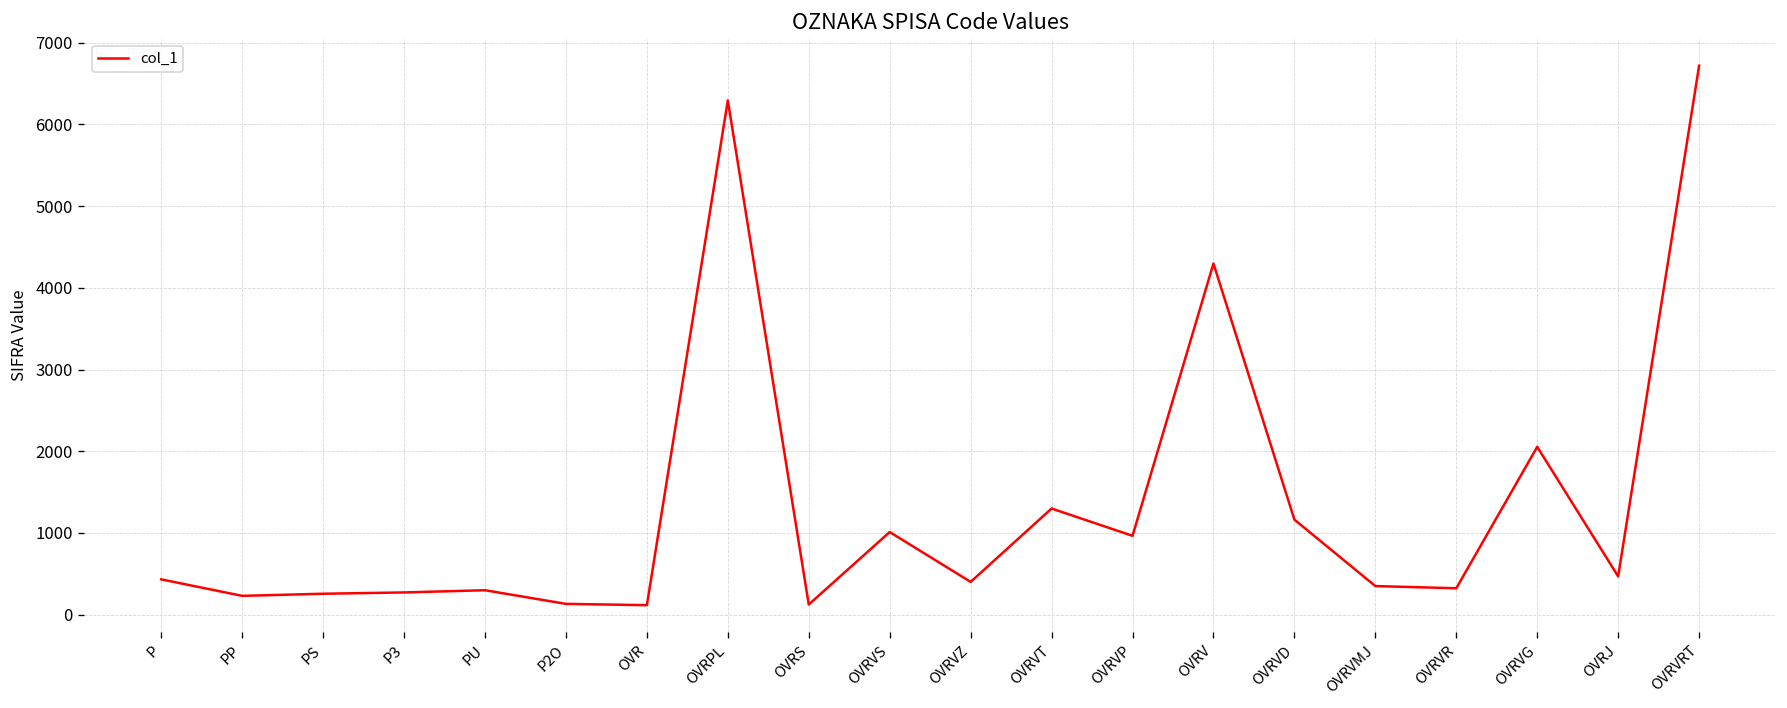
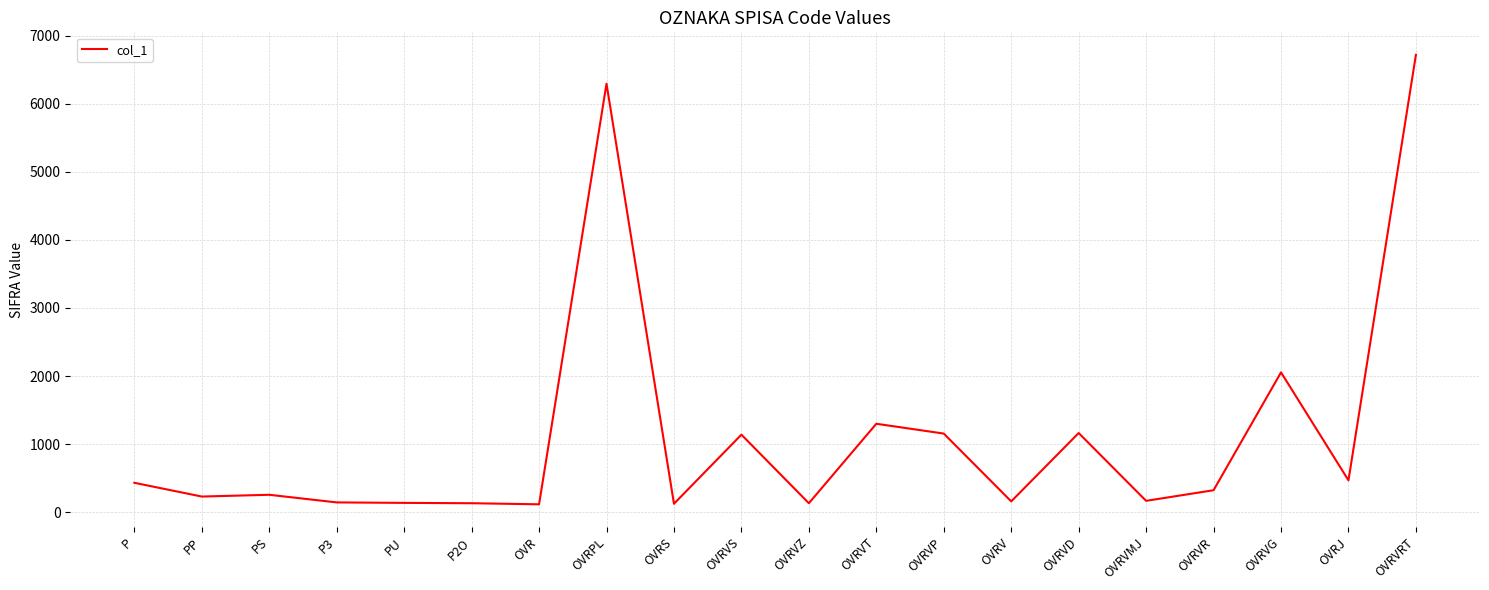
  {
    "P": 400,
    "PP": 200,
    "PS": 300,
-   "P3": 300,
-   "PU": 300,
+   "P3": 100,
+   "PU": 100,
    "P2O": 100,
    "OVR": 100,
    "OVRPL": 6300,
    "OVRS": 100,
-   "OVRVS": 1000,
-   "OVRVZ": 400,
+   "OVRVS": 1100,
+   "OVRVZ": 100,
    "OVRVT": 1300,
-   "OVRVP": 1000,
-   "OVRV": 4300,
+   "OVRVP": 1200,
+   "OVRV": 200,
    "OVRVD": 1200,
-   "OVRVMJ": 400,
+   "OVRVMJ": 200,
    "OVRVR": 300,
    "OVRVG": 2100,
    "OVRJ": 500,
    "OVRVRT": 6700
  }
